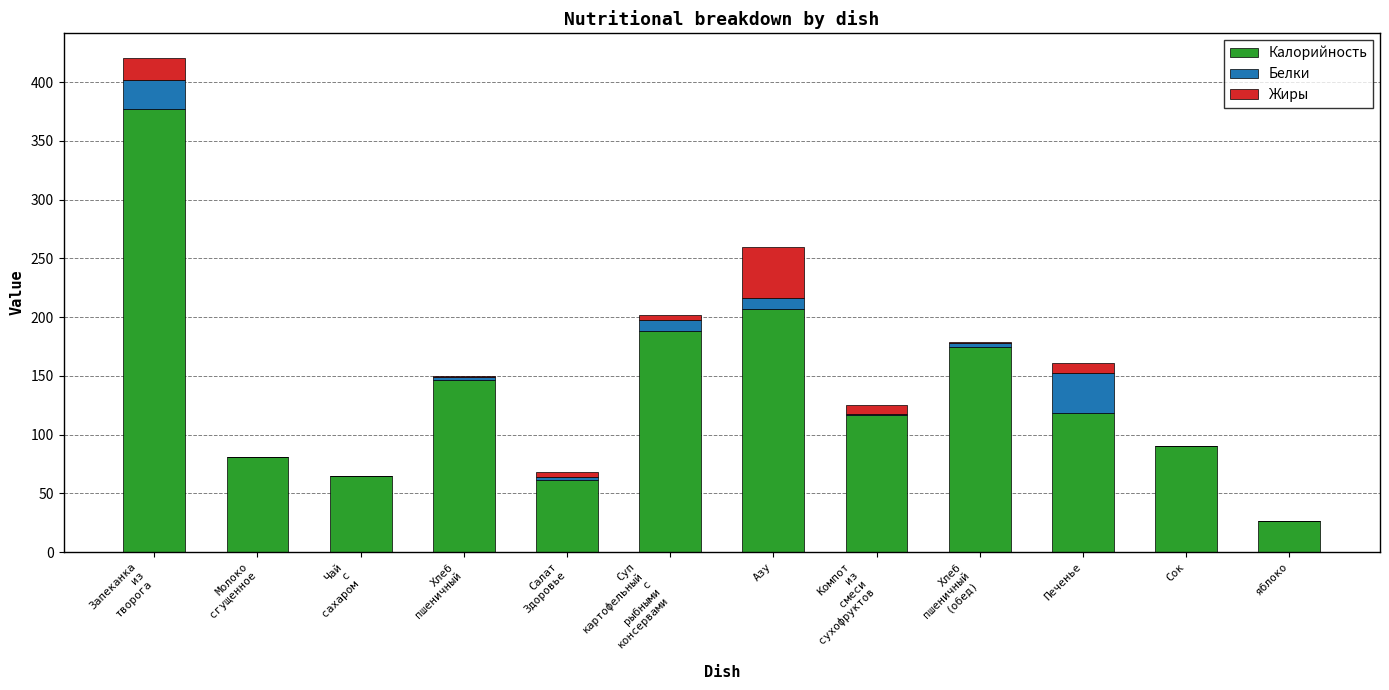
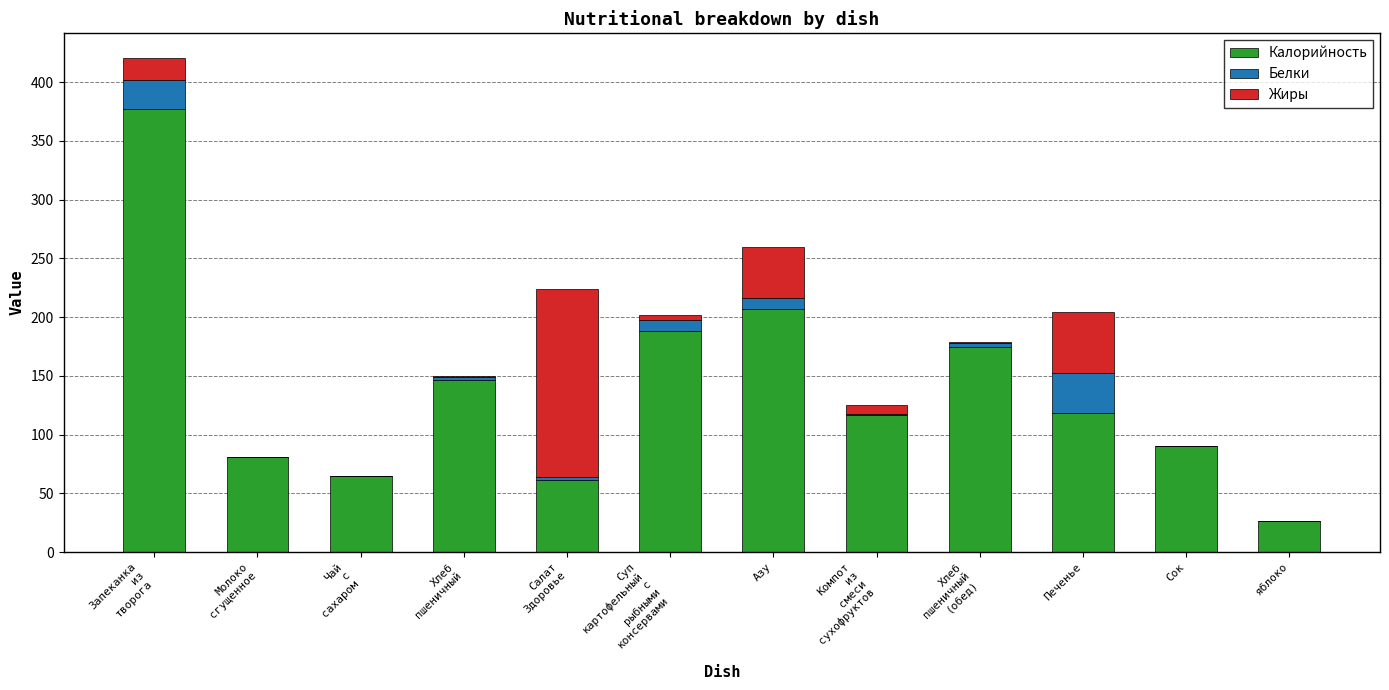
  {
    "Калорийность": {
      "Запеканка из творога": 377,
      "Молоко сгущенное": 81,
      "Чай с сахаром": 65,
      "Хлеб пшеничный": 146,
      "Салат Здоровье": 61,
      "Суп картофельный с рыбными консервами": 189,
      "Азу": 207,
      "Компот из смеси сухофруктов": 117,
      "Хлеб пшеничный (обед)": 175,
      "Печенье": 119,
      "Сок": 90,
      "яблоко": 26
    },
    "Белки": {
      "Запеканка из творога": 25,
      "Молоко сгущенное": 0,
      "Чай с сахаром": 0,
      "Хлеб пшеничный": 3,
      "Салат Здоровье": 3,
      "Суп картофельный с рыбными консервами": 9,
      "Азу": 10,
      "Хлеб пшеничный (обед)": 3,
      "Печенье": 34,
      "Сок": 0
    },
    "Жиры": {
      "Запеканка из творога": 19,
      "Молоко сгущенное": 0,
      "Чай с сахаром": 0,
-     "Салат Здоровье": 4,
+     "Салат Здоровье": 160,
      "Суп картофельный с рыбными консервами": 5,
      "Азу": 43,
      "Компот из смеси сухофруктов": 8,
-     "Печенье": 8,
+     "Печенье": 52,
      "Сок": 0,
      "яблоко": 0
    }
  }
